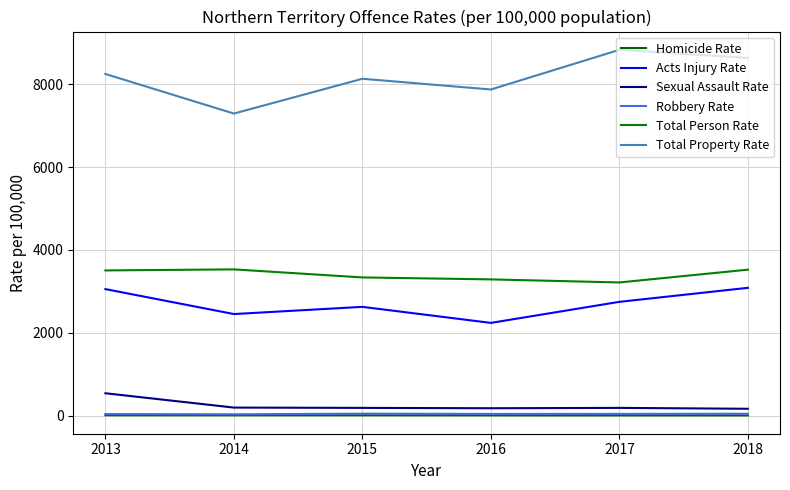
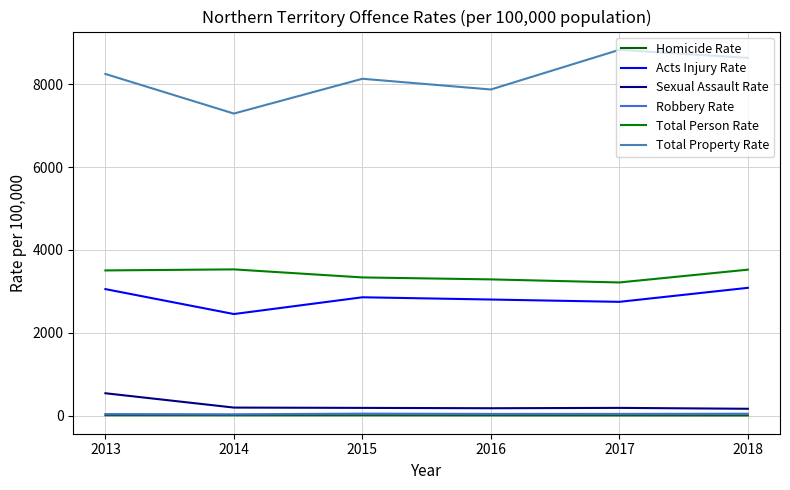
  {
    "Acts Injury Rate": {
      "2013": 3100,
      "2014": 2500,
-     "2015": 2600,
-     "2016": 2200,
+     "2015": 2900,
+     "2016": 2800,
      "2017": 2700,
      "2018": 3100
    },
    "Sexual Assault Rate": {
      "2013": 500,
      "2014": 200,
      "2015": 200,
      "2016": 200,
      "2017": 200,
      "2018": 200
    }
  }
